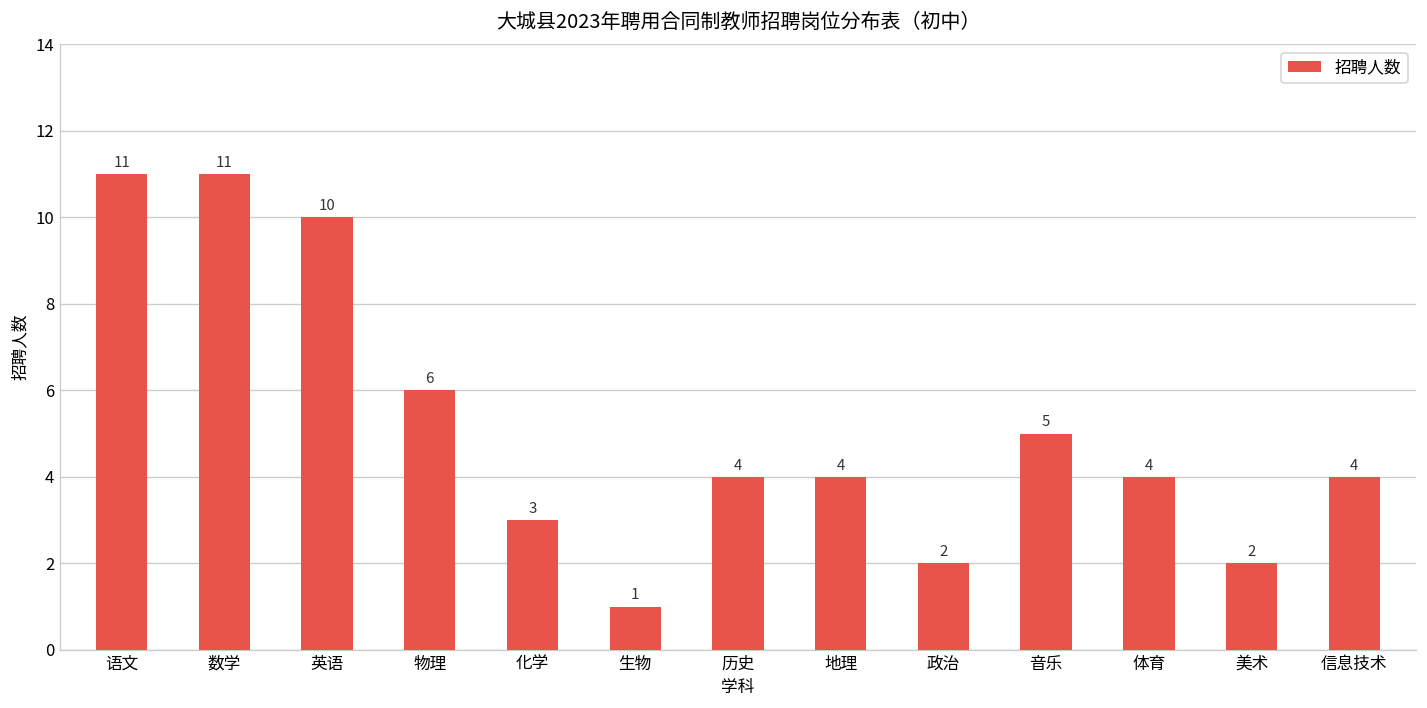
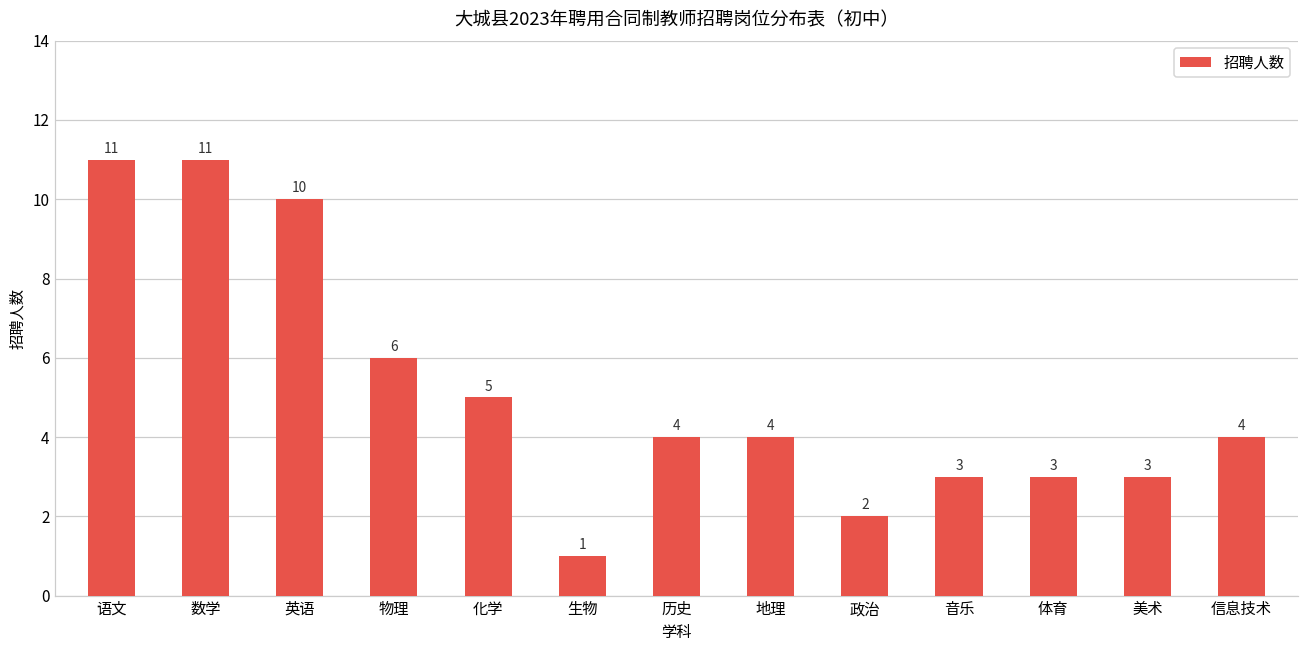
  {
    "语文": 11,
    "数学": 11,
    "英语": 10,
    "物理": 6,
-   "化学": 3,
+   "化学": 5,
    "生物": 1,
    "历史": 4,
    "地理": 4,
    "政治": 2,
-   "音乐": 5,
-   "体育": 4,
-   "美术": 2,
+   "音乐": 3,
+   "体育": 3,
+   "美术": 3,
    "信息技术": 4
  }
